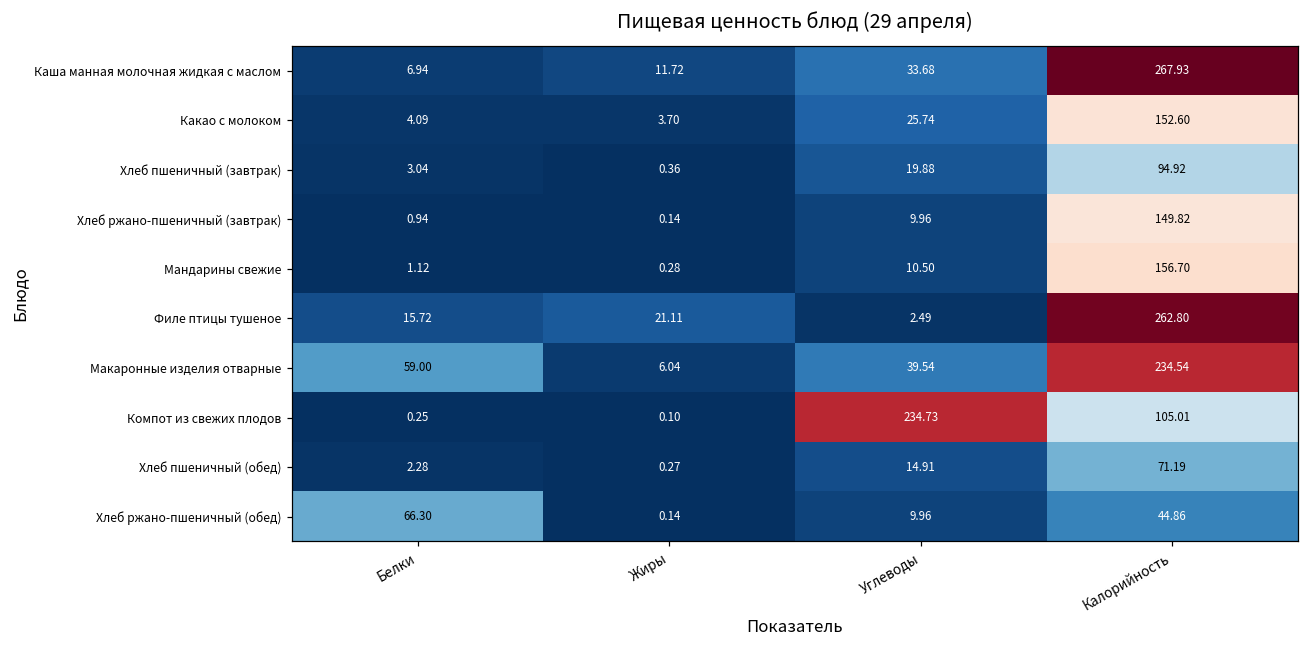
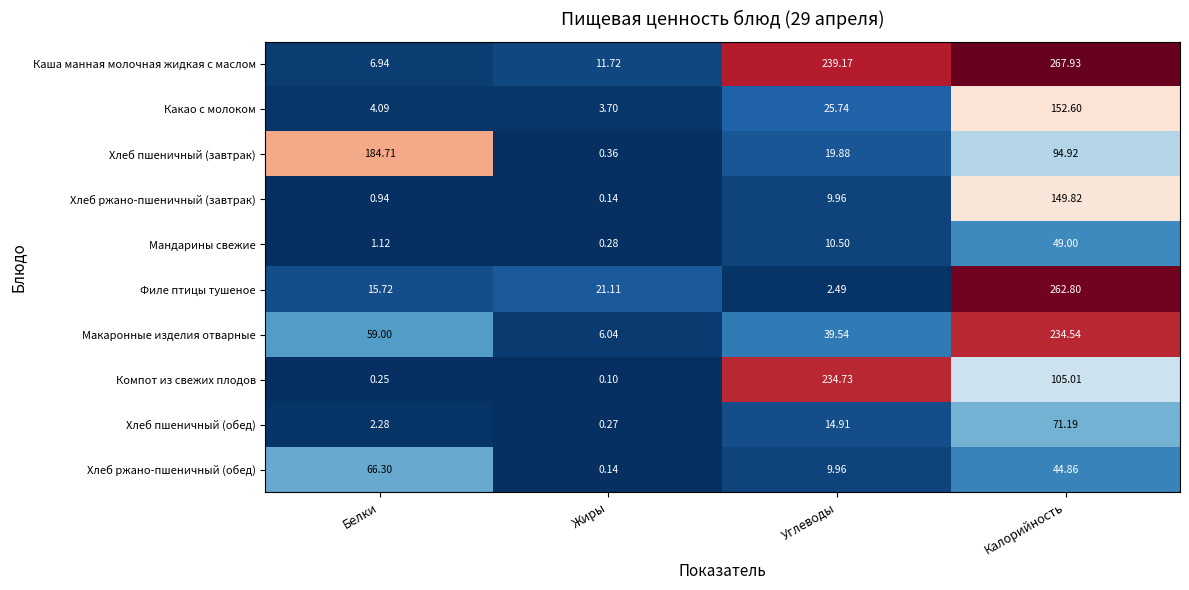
  {
    "Каша манная молочная жидкая с маслом": {
      "Белки": 6.94,
      "Жиры": 11.72,
-     "Углеводы": 33.68,
+     "Углеводы": 239.17,
      "Калорийность": 267.93
    },
    "Какао с молоком": {
      "Белки": 4.09,
      "Жиры": 3.70,
      "Углеводы": 25.74,
      "Калорийность": 152.60
    },
    "Хлеб пшеничный (завтрак)": {
-     "Белки": 3.04,
+     "Белки": 184.71,
      "Жиры": 0.36,
      "Углеводы": 19.88,
      "Калорийность": 94.92
    },
    "Хлеб ржано-пшеничный (завтрак)": {
      "Белки": 0.94,
      "Жиры": 0.14,
      "Углеводы": 9.96,
      "Калорийность": 149.82
    },
    "Мандарины свежие": {
      "Белки": 1.12,
      "Жиры": 0.28,
      "Углеводы": 10.50,
-     "Калорийность": 156.70
+     "Калорийность": 49.00
    },
    "Филе птицы тушеное": {
      "Белки": 15.72,
      "Жиры": 21.11,
      "Углеводы": 2.49,
      "Калорийность": 262.80
    },
    "Макаронные изделия отварные": {
      "Белки": 59.00,
      "Жиры": 6.04,
      "Углеводы": 39.54,
      "Калорийность": 234.54
    },
    "Компот из свежих плодов": {
      "Белки": 0.25,
      "Жиры": 0.10,
      "Углеводы": 234.73,
      "Калорийность": 105.01
    },
    "Хлеб пшеничный (обед)": {
      "Белки": 2.28,
      "Жиры": 0.27,
      "Углеводы": 14.91,
      "Калорийность": 71.19
    },
    "Хлеб ржано-пшеничный (обед)": {
      "Белки": 66.30,
      "Жиры": 0.14,
      "Углеводы": 9.96,
      "Калорийность": 44.86
    }
  }
